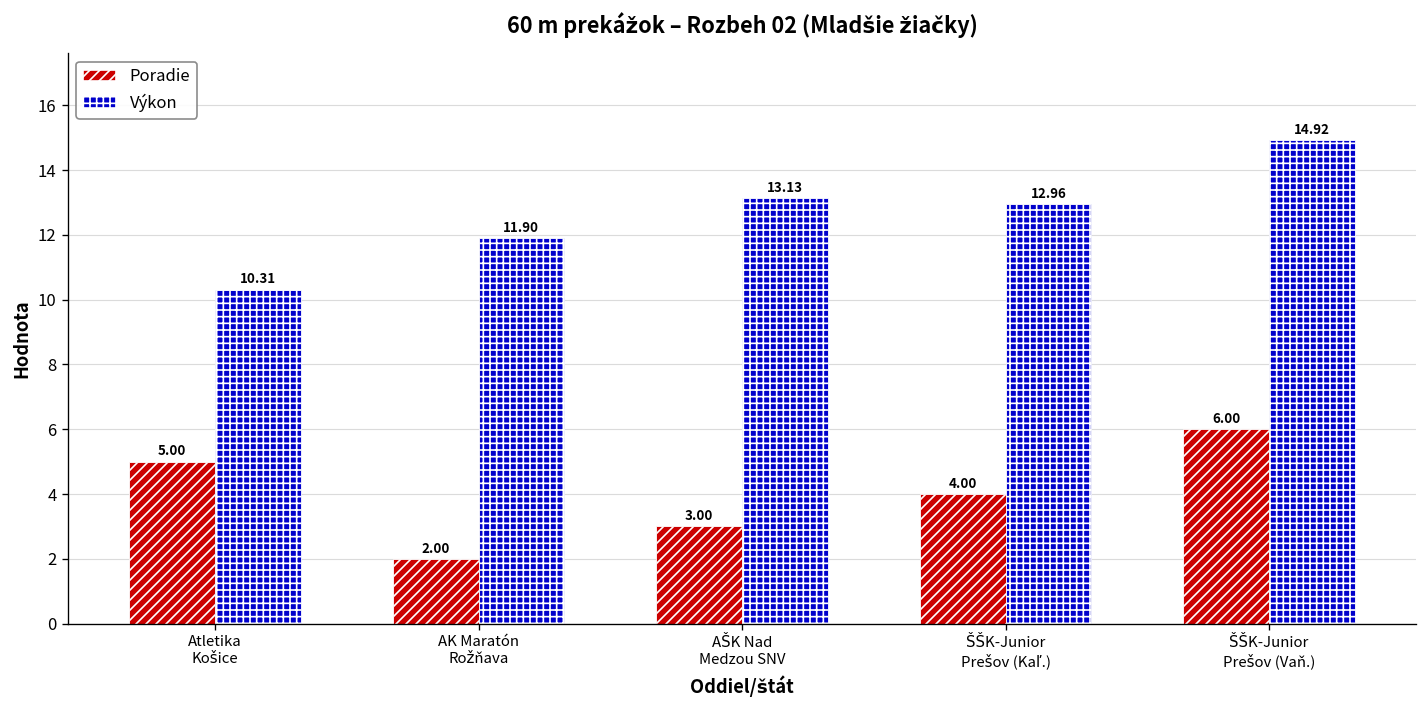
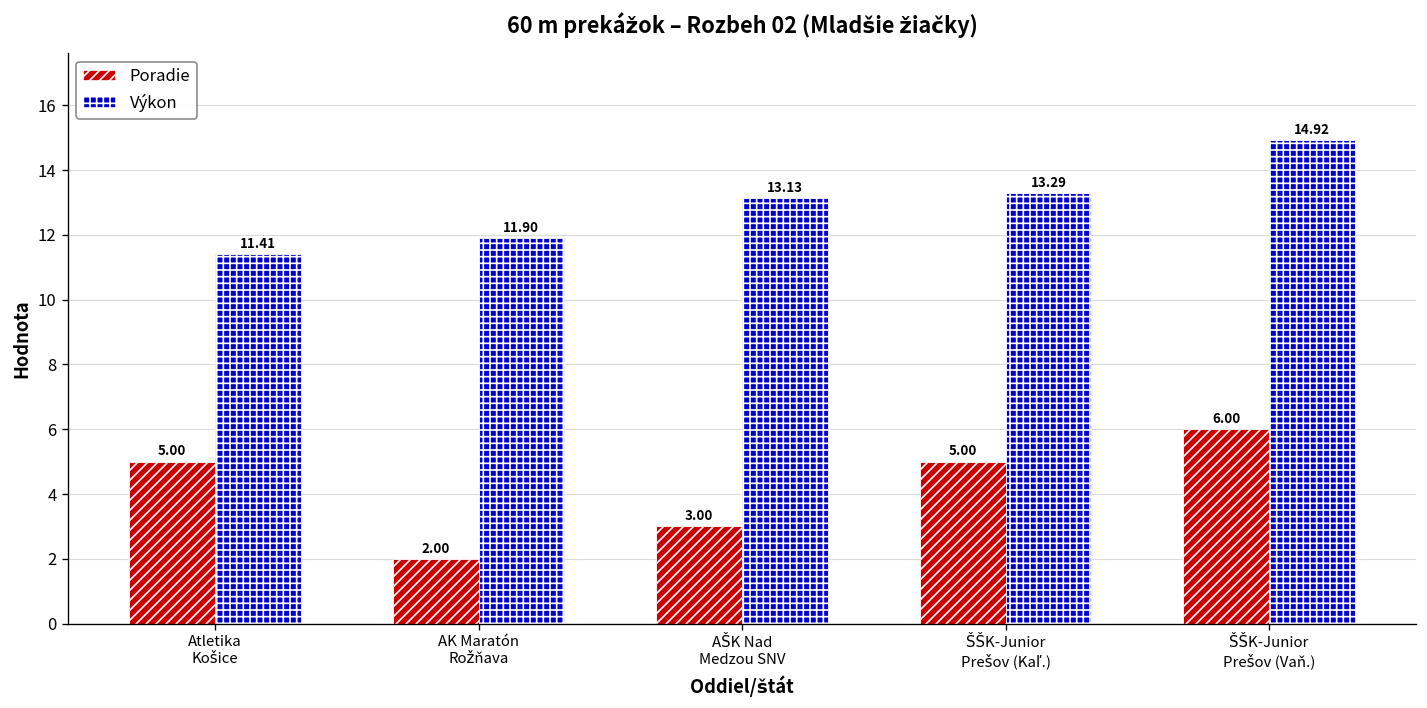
  {
    "Poradie": {
      "Atletika Košice": 5.00,
      "AK Maratón Rožňava": 2.00,
      "AŠK Nad Medzou SNV": 3.00,
-     "ŠŠK-Junior Prešov (Kaľ.)": 4.00,
+     "ŠŠK-Junior Prešov (Kaľ.)": 5.00,
      "ŠŠK-Junior Prešov (Vaň.)": 6.00
    },
    "Výkon": {
-     "Atletika Košice": 10.31,
+     "Atletika Košice": 11.41,
      "AK Maratón Rožňava": 11.90,
      "AŠK Nad Medzou SNV": 13.13,
-     "ŠŠK-Junior Prešov (Kaľ.)": 12.96,
+     "ŠŠK-Junior Prešov (Kaľ.)": 13.29,
      "ŠŠK-Junior Prešov (Vaň.)": 14.92
    }
  }
